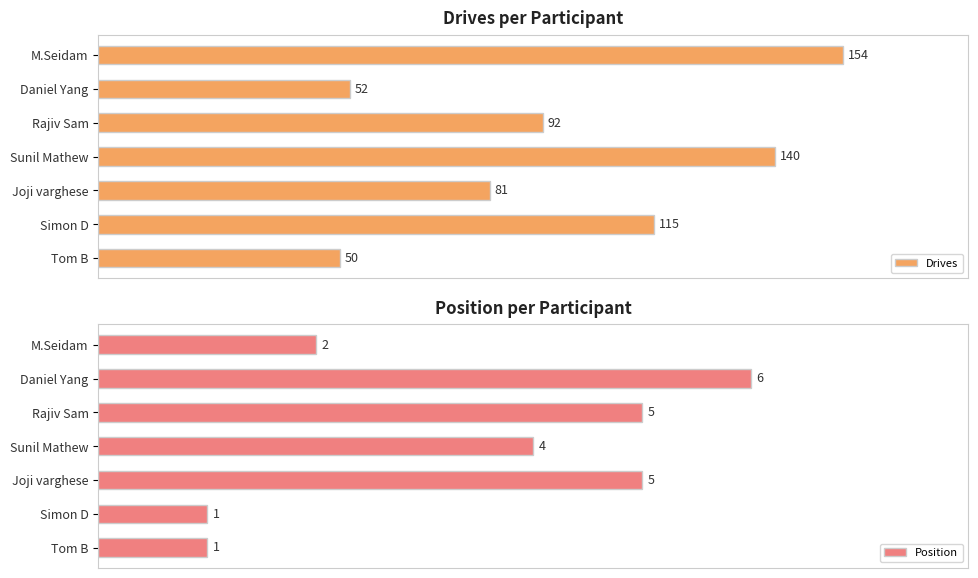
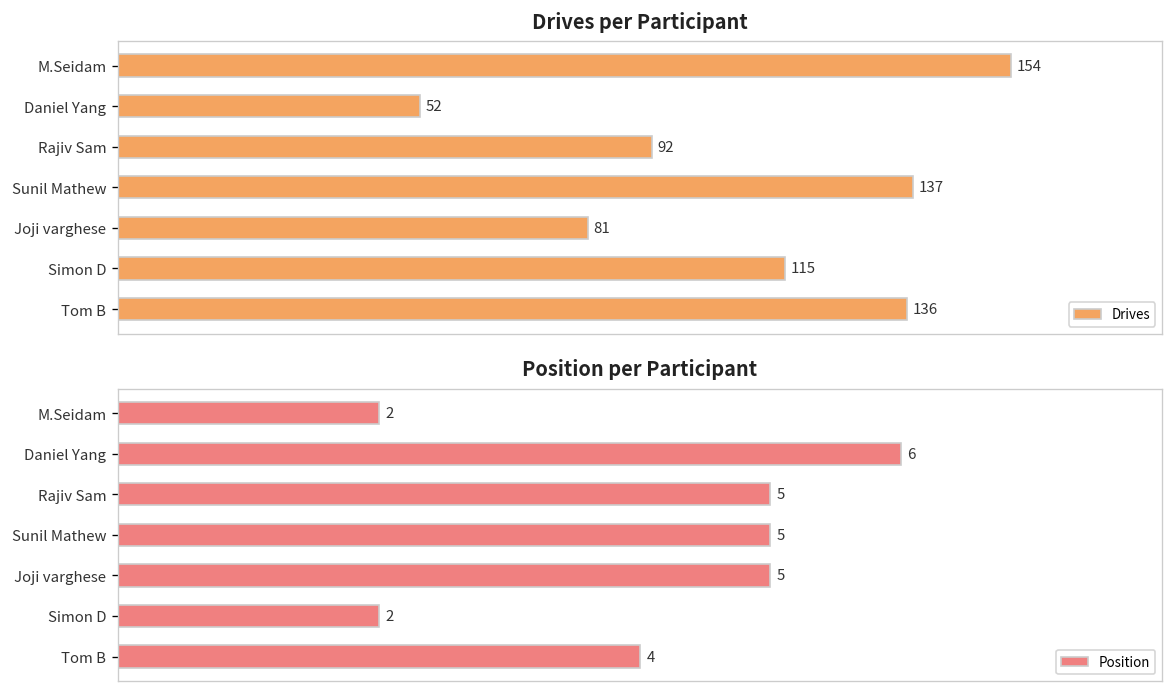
  {
    "Drives per Participant": {
      "M.Seidam": 154,
      "Daniel Yang": 52,
      "Rajiv Sam": 92,
-     "Sunil Mathew": 140,
+     "Sunil Mathew": 137,
      "Joji varghese": 81,
      "Simon D": 115,
-     "Tom B": 50
+     "Tom B": 136
    },
    "Position per Participant": {
      "M.Seidam": 2,
      "Daniel Yang": 6,
      "Rajiv Sam": 5,
-     "Sunil Mathew": 4,
+     "Sunil Mathew": 5,
      "Joji varghese": 5,
-     "Simon D": 1,
-     "Tom B": 1
+     "Simon D": 2,
+     "Tom B": 4
    }
  }
